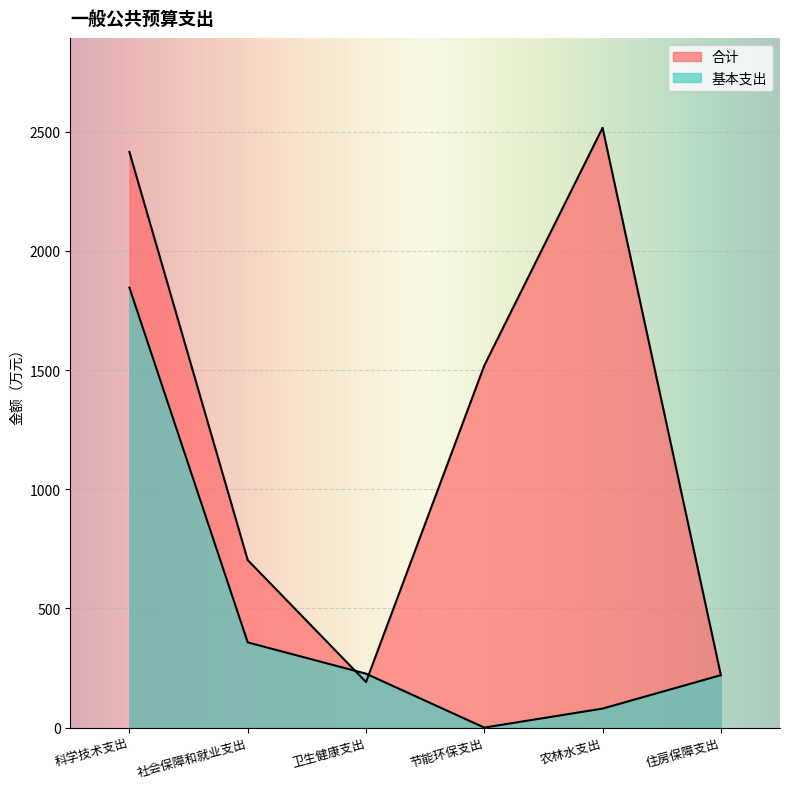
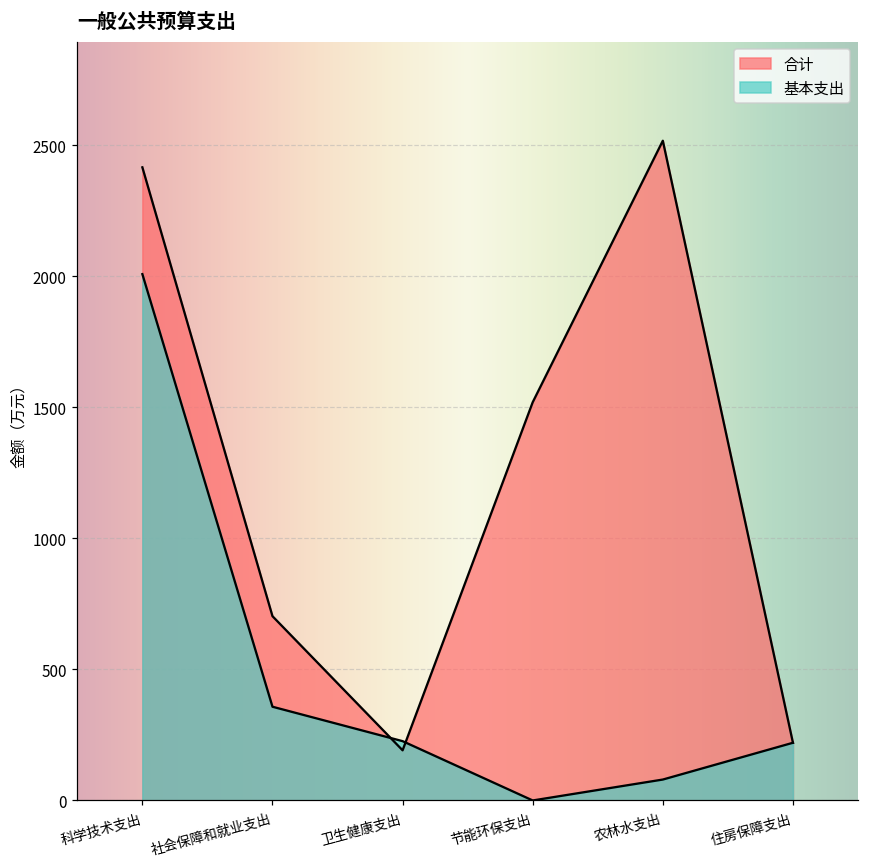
  {
    "合计": {
      "科学技术支出": 2420,
      "社会保障和就业支出": 700,
      "卫生健康支出": 190,
      "节能环保支出": 1520,
      "农林水支出": 2520
    },
    "基本支出": {
-     "科学技术支出": 1850,
+     "科学技术支出": 2010,
      "社会保障和就业支出": 360,
      "卫生健康支出": 230,
      "节能环保支出": 0,
      "农林水支出": 80
    }
  }
